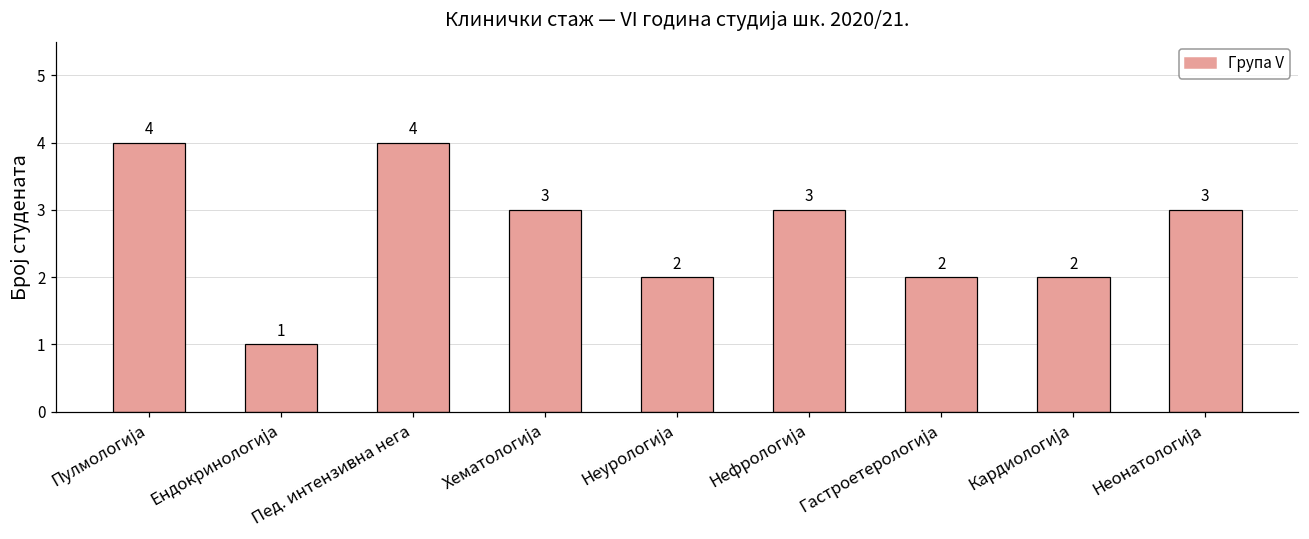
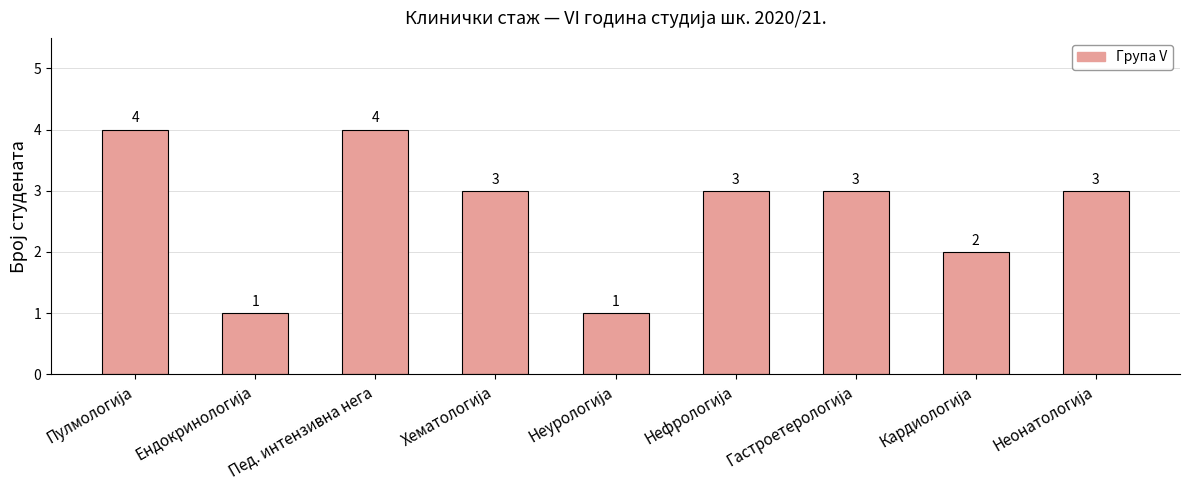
  {
    "Пулмологија": 4,
    "Ендокринологија": 1,
    "Пед. интензивна нега": 4,
    "Хематологија": 3,
-   "Неурологија": 2,
+   "Неурологија": 1,
    "Нефрологија": 3,
-   "Гастроетерологија": 2,
+   "Гастроетерологија": 3,
    "Кардиологија": 2,
    "Неонатологија": 3
  }
